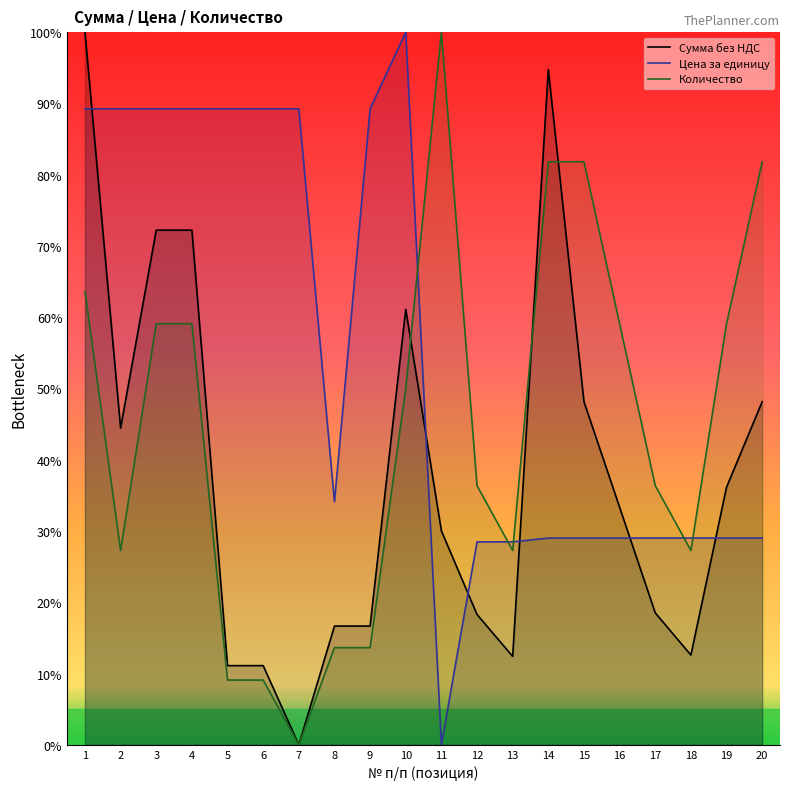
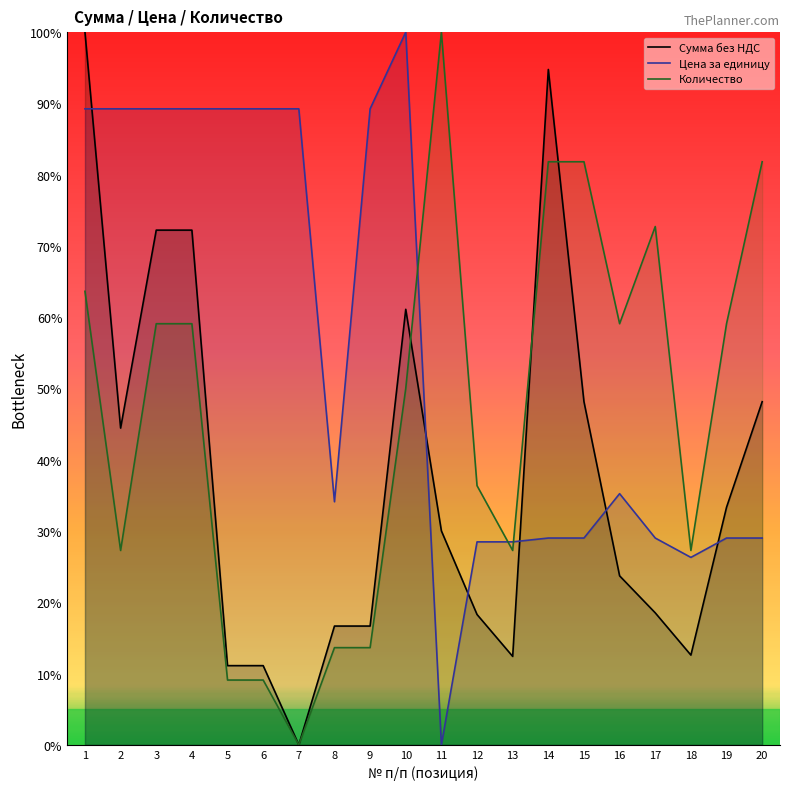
  {
    "Сумма без НДС": {
      "1": "100%",
      "2": "44%",
      "3": "72%",
      "4": "72%",
      "5": "11%",
      "6": "11%",
      "8": "17%",
      "9": "17%",
      "10": "61%",
      "11": "30%",
      "12": "18%",
      "13": "12%",
      "14": "95%",
      "15": "48%",
-     "16": "33%",
+     "16": "24%",
      "17": "19%",
      "18": "13%",
-     "19": "36%",
+     "19": "33%",
      "20": "48%"
    },
    "Цена за единицу": {
      "1": "89%",
      "2": "89%",
      "3": "89%",
      "4": "89%",
      "5": "89%",
      "6": "89%",
      "7": "89%",
      "8": "34%",
      "9": "89%",
      "10": "100%",
      "12": "28%",
      "13": "28%",
      "14": "29%",
      "15": "29%",
-     "16": "29%",
+     "16": "35%",
      "17": "29%",
-     "18": "29%",
+     "18": "26%",
      "19": "29%",
      "20": "29%"
    },
    "Количество": {
      "1": "64%",
      "2": "27%",
      "3": "59%",
      "4": "59%",
      "5": "9%",
      "6": "9%",
      "8": "14%",
      "9": "14%",
      "10": "50%",
      "11": "100%",
      "12": "36%",
      "13": "27%",
      "14": "82%",
      "15": "82%",
      "16": "59%",
-     "17": "36%",
+     "17": "73%",
      "18": "27%",
      "19": "59%",
      "20": "82%"
    }
  }
